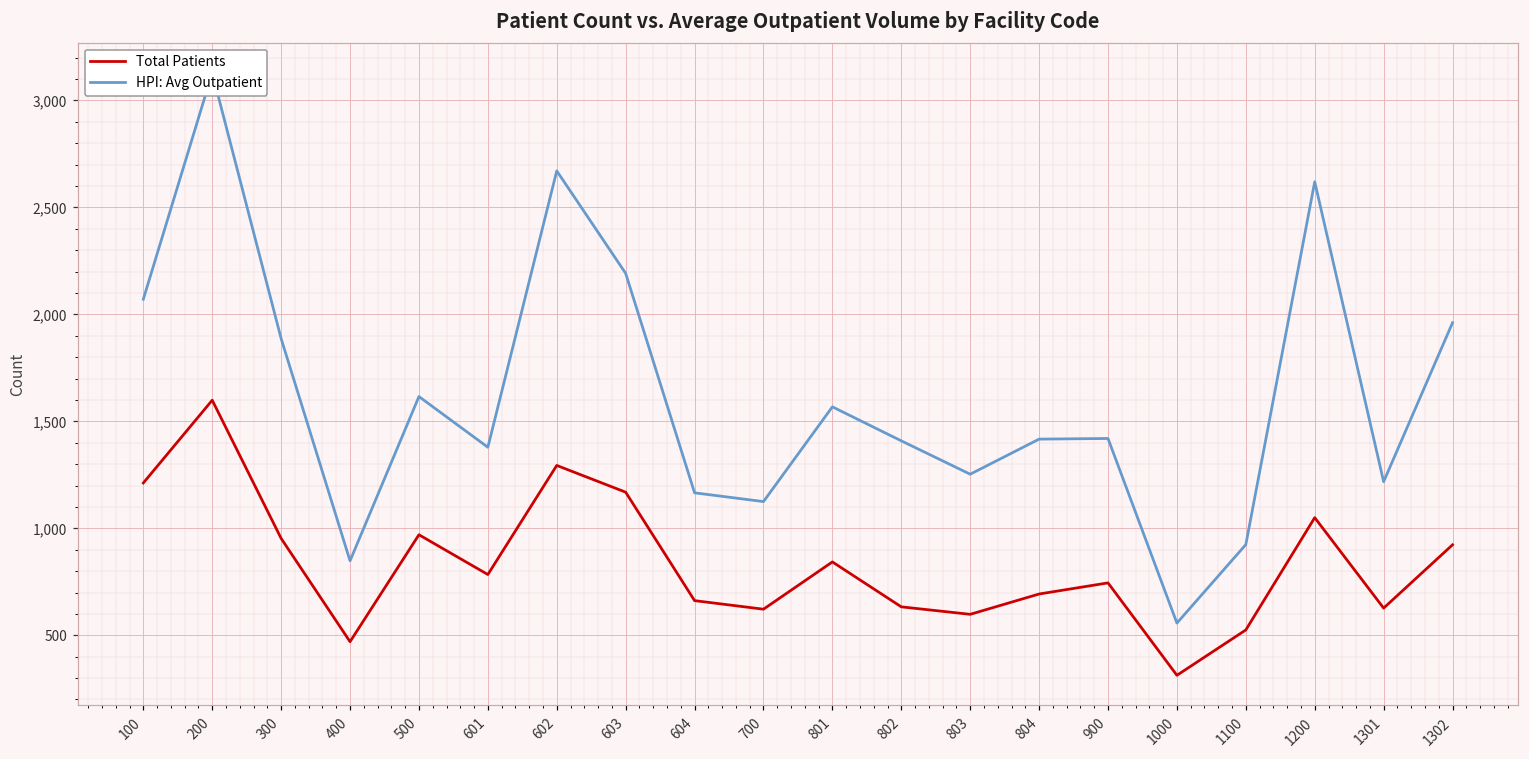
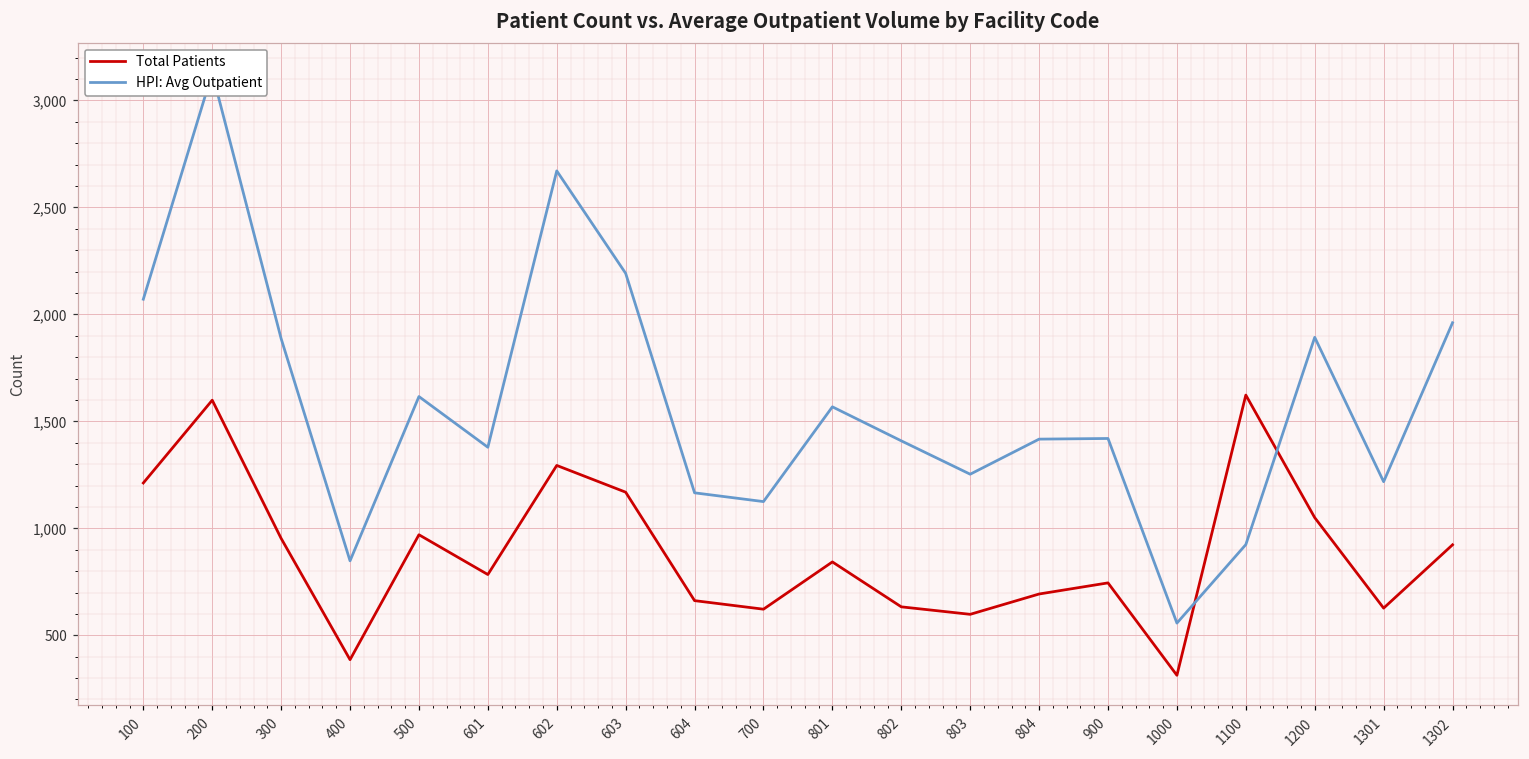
  {
    "Total Patients": {
      "100": "1,210",
      "200": "1,600",
      "300": "950",
-     "400": "470",
+     "400": "390",
      "500": "970",
      "601": "780",
      "602": "1,290",
      "603": "1,170",
      "604": "660",
      "700": "620",
      "801": "840",
      "802": "630",
      "803": "600",
      "804": "690",
      "900": "750",
      "1000": "310",
-     "1100": "530",
+     "1100": "1,620",
      "1200": "1,050",
      "1301": "630",
      "1302": "920"
    },
    "HPI: Avg Outpatient": {
      "100": "2,070",
      "300": "1,890",
      "400": "850",
      "500": "1,620",
      "601": "1,380",
      "602": "2,670",
      "603": "2,190",
      "604": "1,170",
      "700": "1,130",
      "801": "1,570",
      "802": "1,410",
      "803": "1,250",
      "804": "1,420",
      "900": "1,420",
      "1000": "560",
      "1100": "920",
-     "1200": "2,620",
+     "1200": "1,890",
      "1301": "1,220",
      "1302": "1,960"
    }
  }
